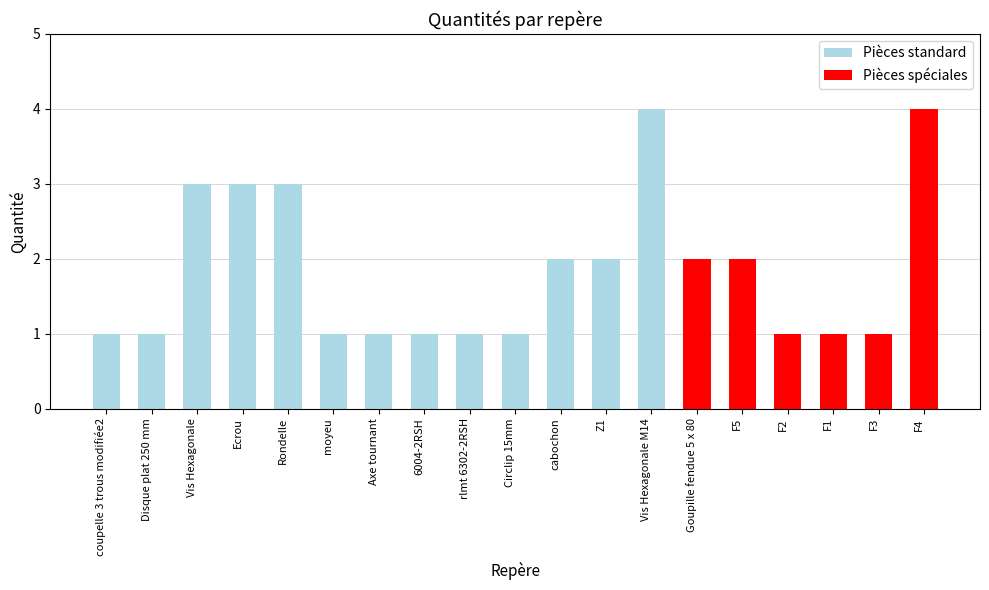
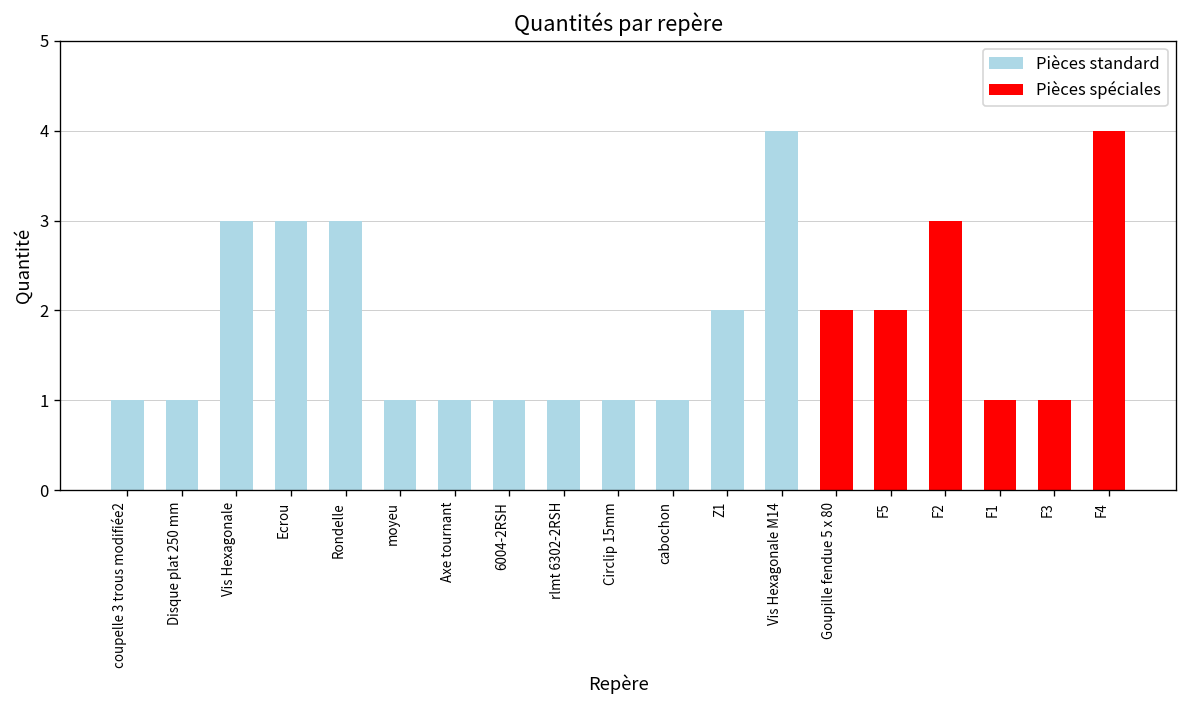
  {
    "coupelle 3 trous modifiée2": 1,
    "Disque plat 250 mm": 1,
    "Vis Hexagonale": 3,
    "Ecrou": 3,
    "Rondelle": 3,
    "moyeu": 1,
    "Axe tournant": 1,
    "6004-2RSH": 1,
    "rlmt 6302-2RSH": 1,
    "Circlip 15mm": 1,
-   "cabochon": 2,
+   "cabochon": 1,
    "Z1": 2,
    "Vis Hexagonale M14": 4,
    "Goupille fendue 5 x 80": 2,
    "F5": 2,
-   "F2": 1,
+   "F2": 3,
    "F1": 1,
    "F3": 1,
    "F4": 4
  }
